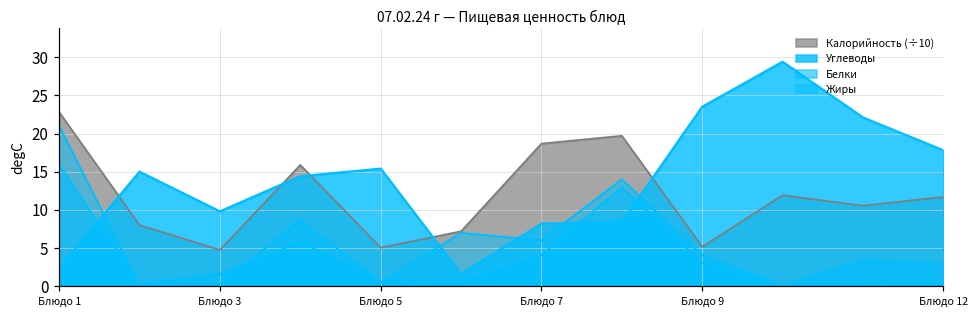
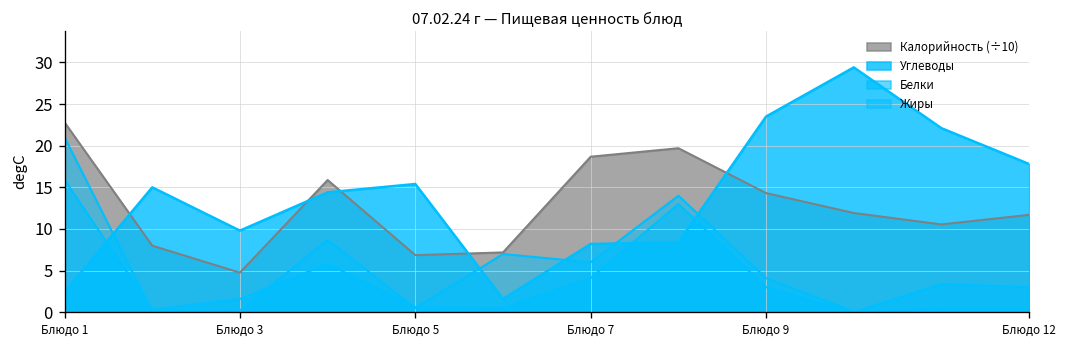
  {
    "Калорийность (÷10)": {
      "Блюдо 1": 23,
      "Блюдо 3": 5,
-     "Блюдо 5": 5,
+     "Блюдо 5": 7,
      "Блюдо 7": 19,
-     "Блюдо 9": 5,
+     "Блюдо 9": 14,
      "Блюдо 12": 12
    }
  }
